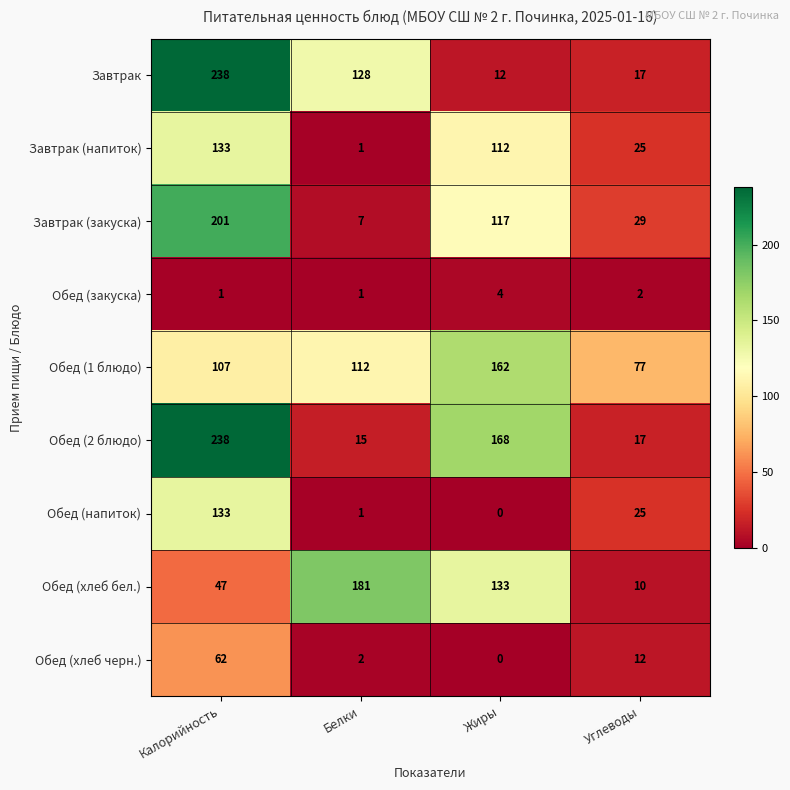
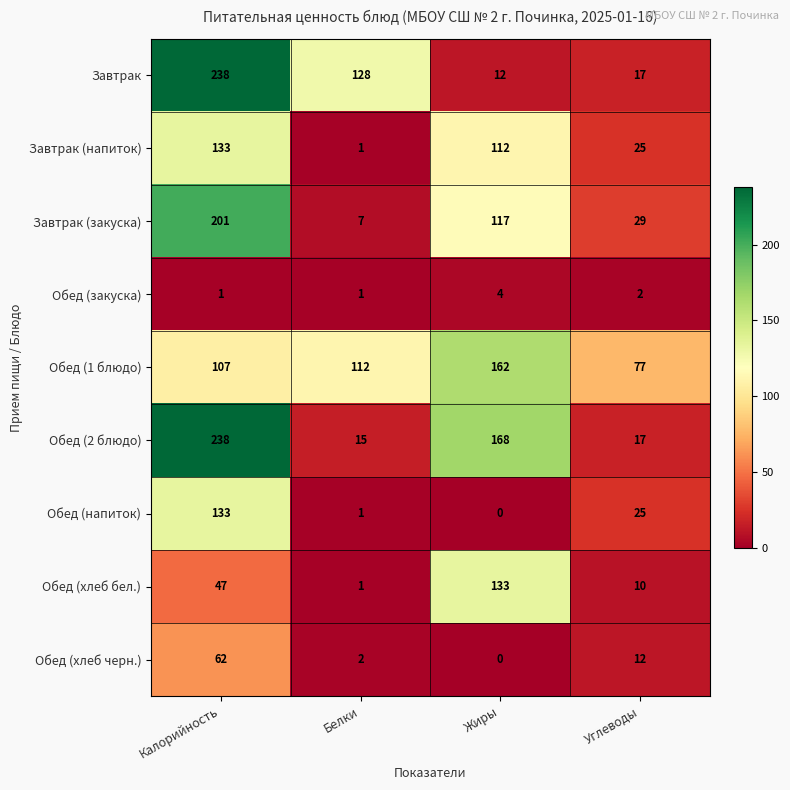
  {
    "Завтрак": {
      "Калорийность": 238,
      "Белки": 128,
      "Жиры": 12,
      "Углеводы": 17
    },
    "Завтрак (напиток)": {
      "Калорийность": 133,
      "Белки": 1,
      "Жиры": 112,
      "Углеводы": 25
    },
    "Завтрак (закуска)": {
      "Калорийность": 201,
      "Белки": 7,
      "Жиры": 117,
      "Углеводы": 29
    },
    "Обед (закуска)": {
      "Калорийность": 1,
      "Белки": 1,
      "Жиры": 4,
      "Углеводы": 2
    },
    "Обед (1 блюдо)": {
      "Калорийность": 107,
      "Белки": 112,
      "Жиры": 162,
      "Углеводы": 77
    },
    "Обед (2 блюдо)": {
      "Калорийность": 238,
      "Белки": 15,
      "Жиры": 168,
      "Углеводы": 17
    },
    "Обед (напиток)": {
      "Калорийность": 133,
      "Белки": 1,
      "Жиры": 0,
      "Углеводы": 25
    },
    "Обед (хлеб бел.)": {
      "Калорийность": 47,
-     "Белки": 181,
+     "Белки": 1,
      "Жиры": 133,
      "Углеводы": 10
    },
    "Обед (хлеб черн.)": {
      "Калорийность": 62,
      "Белки": 2,
      "Жиры": 0,
      "Углеводы": 12
    }
  }
